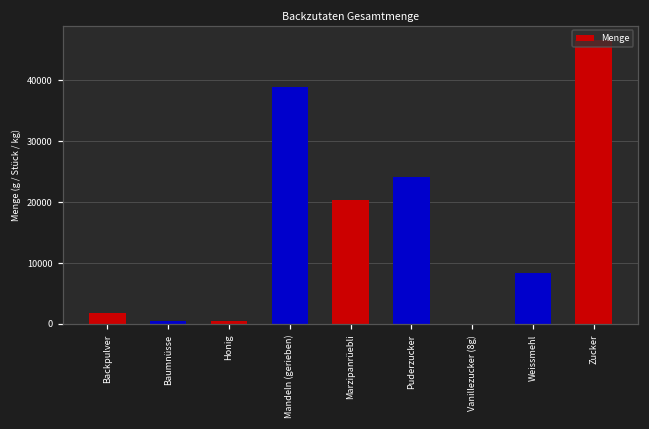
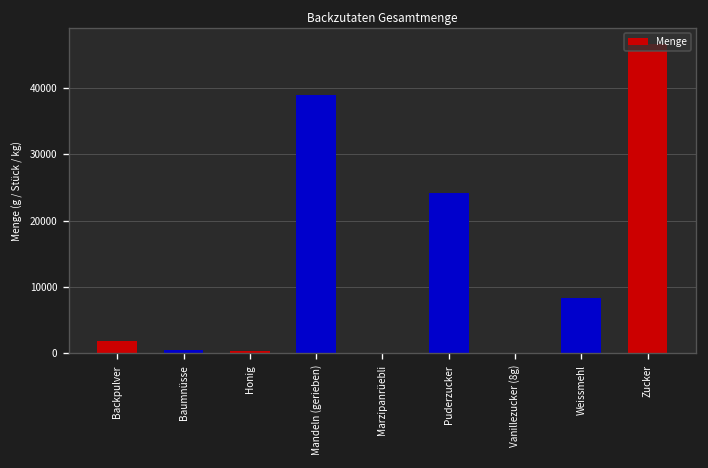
  {
    "Backpulver": 2000,
    "Baumnüsse": 1000,
    "Mandeln (gerieben)": 39000,
-   "Marzipanrüebli": 20000,
+   "Marzipanrüebli": 0,
    "Puderzucker": 24000,
    "Weissmehl": 8000
  }
